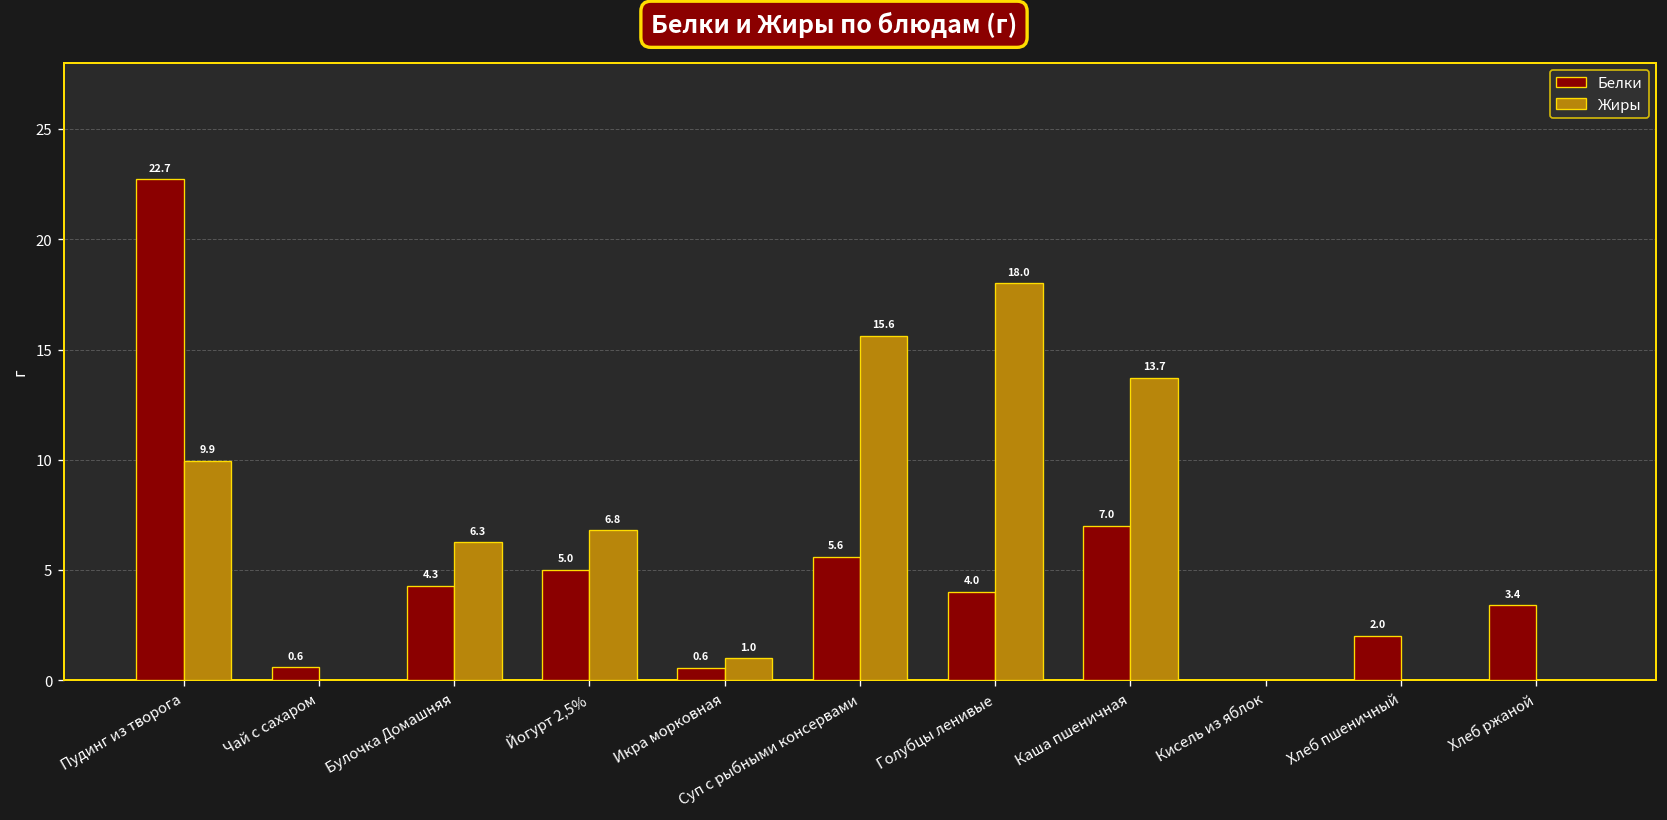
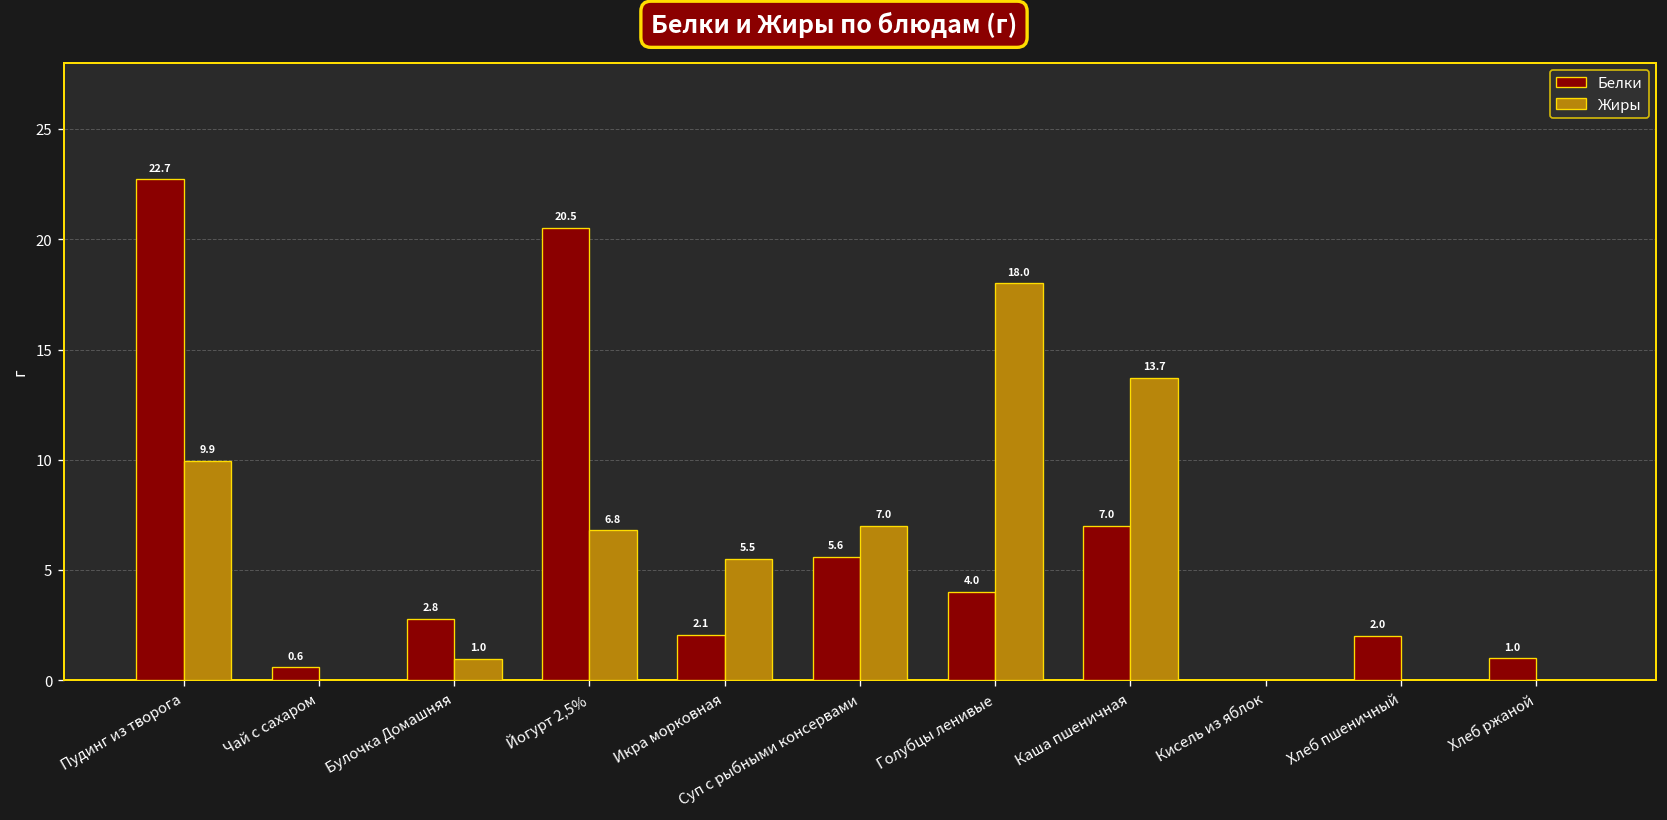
  {
    "Белки": {
      "Пудинг из творога": 22.7,
      "Чай с сахаром": 0.6,
-     "Булочка Домашняя": 4.3,
-     "Йогурт 2,5%": 5.0,
-     "Икра морковная": 0.6,
+     "Булочка Домашняя": 2.8,
+     "Йогурт 2,5%": 20.5,
+     "Икра морковная": 2.1,
      "Суп с рыбными консервами": 5.6,
      "Голубцы ленивые": 4.0,
      "Каша пшеничная": 7.0,
      "Хлеб пшеничный": 2.0,
-     "Хлеб ржаной": 3.4
+     "Хлеб ржаной": 1.0
    },
    "Жиры": {
      "Пудинг из творога": 9.9,
-     "Булочка Домашняя": 6.3,
+     "Булочка Домашняя": 1.0,
      "Йогурт 2,5%": 6.8,
-     "Икра морковная": 1.0,
-     "Суп с рыбными консервами": 15.6,
+     "Икра морковная": 5.5,
+     "Суп с рыбными консервами": 7.0,
      "Голубцы ленивые": 18.0,
      "Каша пшеничная": 13.7
    }
  }
